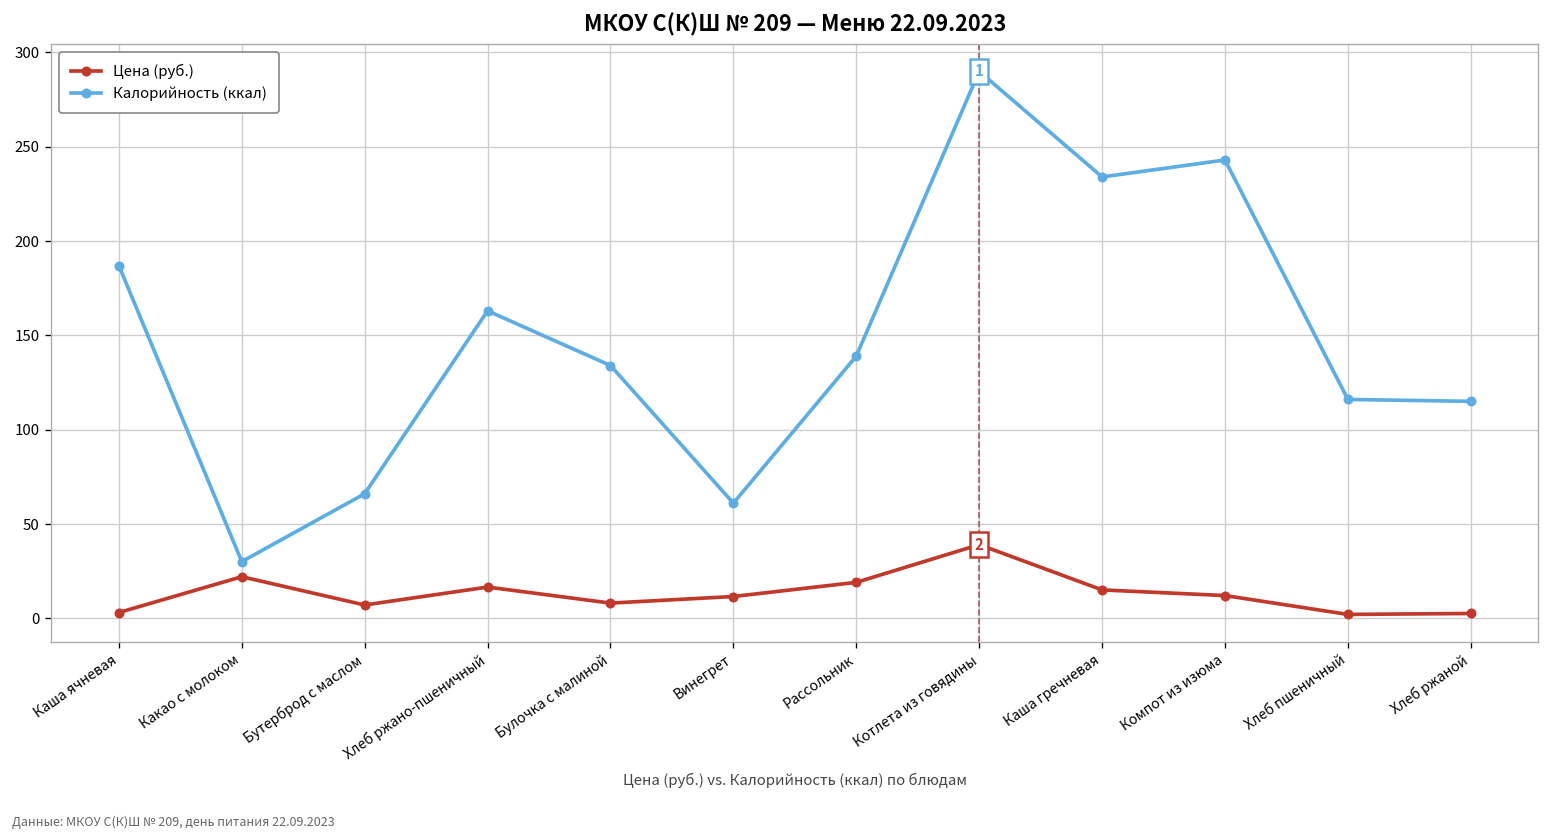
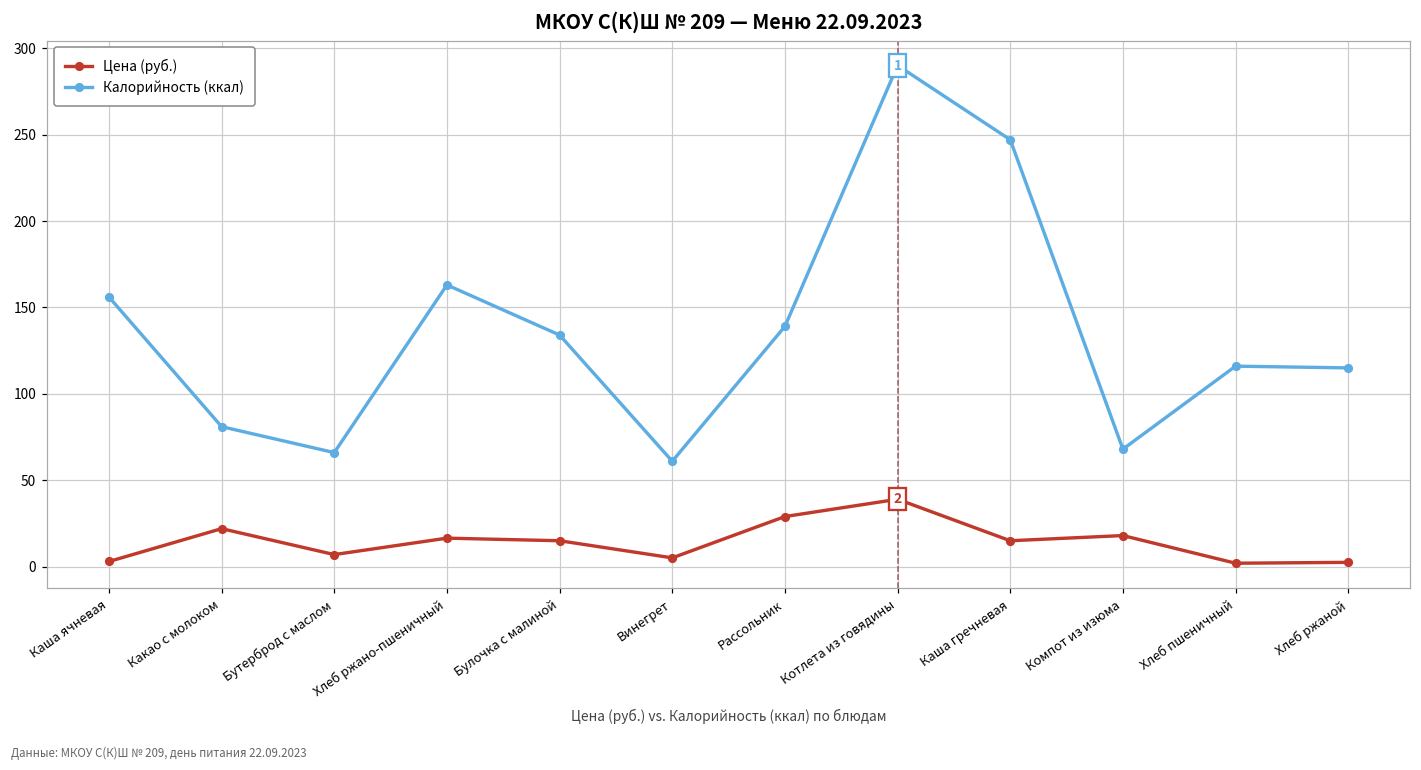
  {
    "Цена (руб.)": {
      "Каша ячневая": 3,
      "Какао с молоком": 22,
      "Бутерброд с маслом": 7,
      "Хлеб ржано-пшеничный": 17,
-     "Булочка с малиной": 8,
-     "Винегрет": 12,
-     "Рассольник": 19,
+     "Булочка с малиной": 15,
+     "Винегрет": 5,
+     "Рассольник": 29,
      "Каша гречневая": 15,
-     "Компот из изюма": 12,
+     "Компот из изюма": 18,
      "Хлеб пшеничный": 2,
      "Хлеб ржаной": 3
    },
    "Калорийность (ккал)": {
-     "Каша ячневая": 187,
-     "Какао с молоком": 30,
+     "Каша ячневая": 156,
+     "Какао с молоком": 81,
      "Бутерброд с маслом": 66,
      "Хлеб ржано-пшеничный": 163,
      "Булочка с малиной": 134,
      "Винегрет": 61,
      "Рассольник": 139,
-     "Каша гречневая": 234,
-     "Компот из изюма": 243,
+     "Каша гречневая": 247,
+     "Компот из изюма": 68,
      "Хлеб пшеничный": 116,
      "Хлеб ржаной": 115
    }
  }
